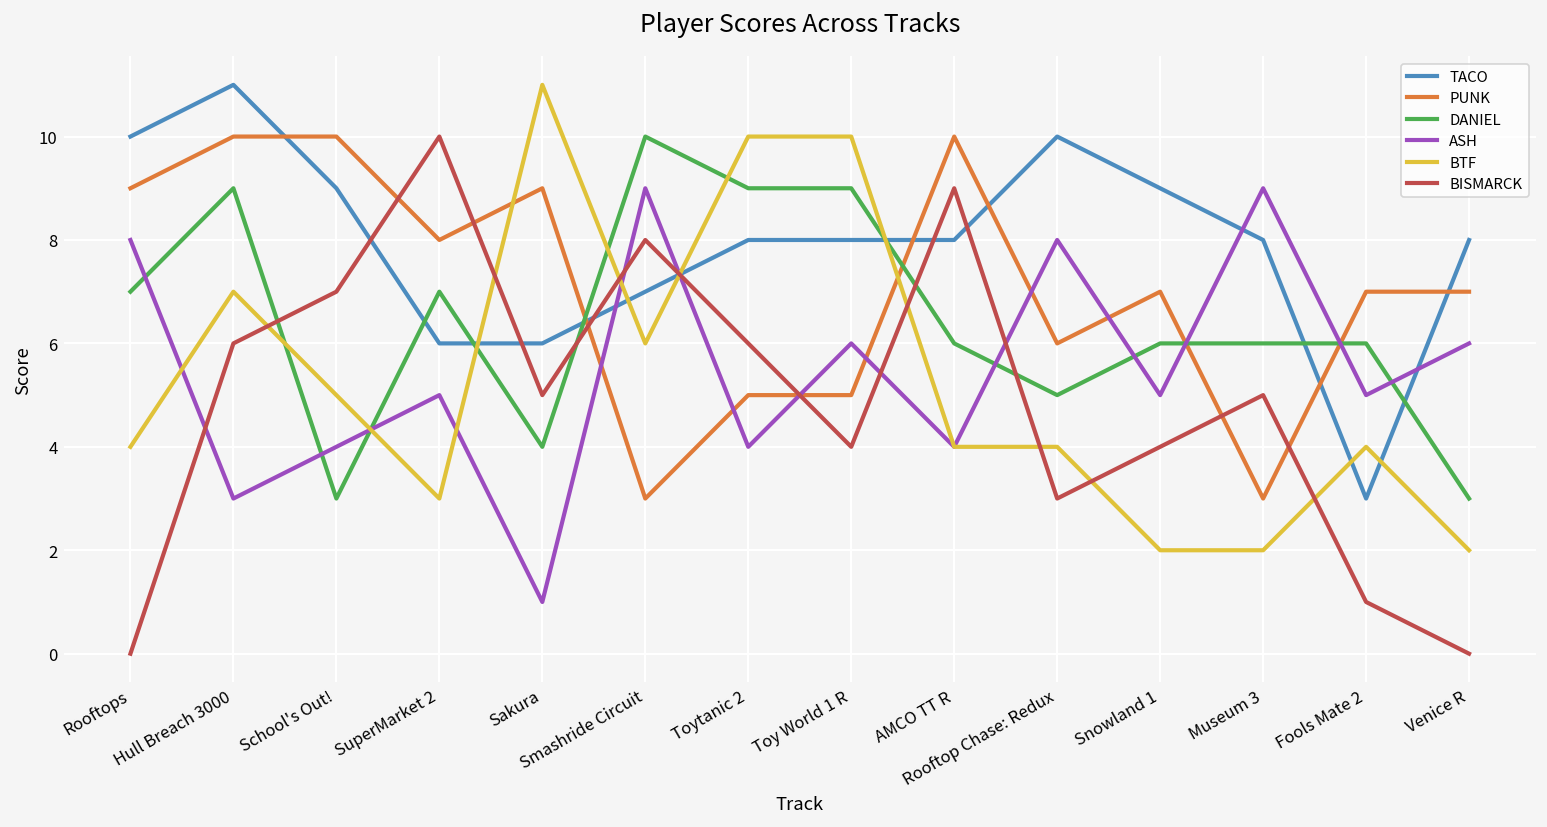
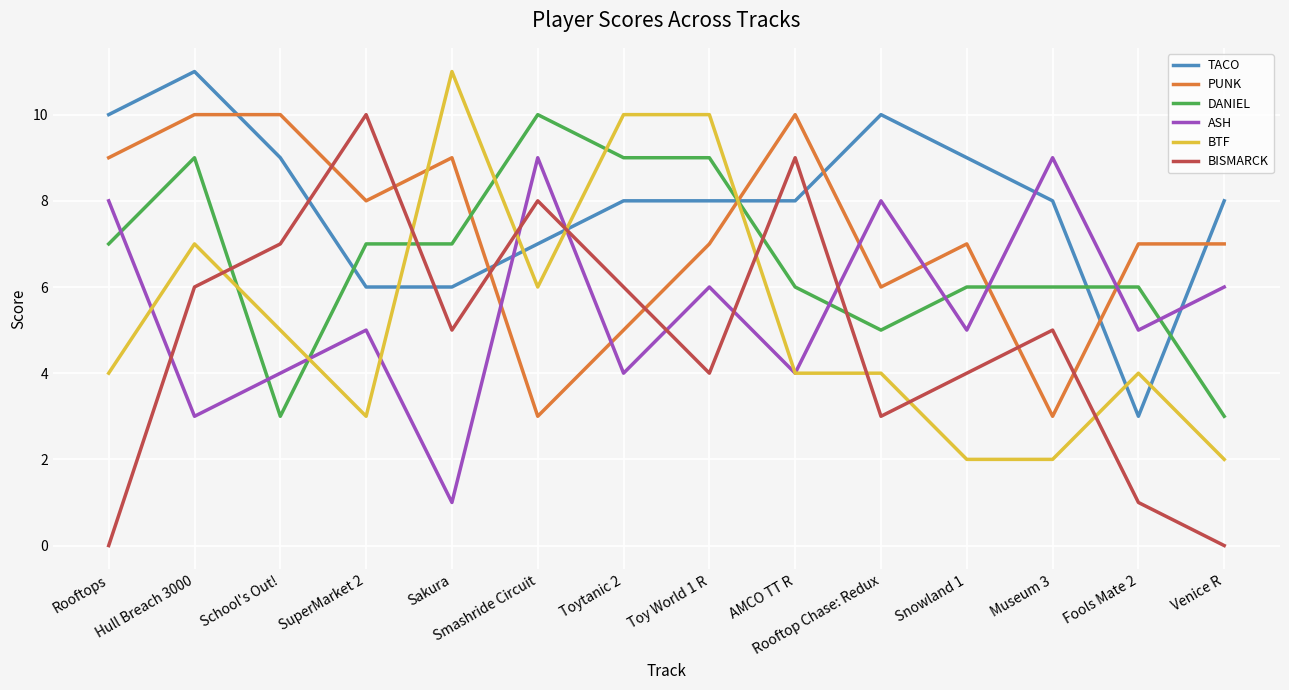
  {
    "TACO": {
      "Rooftops": 10,
      "Hull Breach 3000": 11,
      "School's Out!": 9,
      "SuperMarket 2": 6,
      "Sakura": 6,
      "Smashride Circuit": 7,
      "Toytanic 2": 8,
      "Toy World 1 R": 8,
      "AMCO TT R": 8,
      "Rooftop Chase: Redux": 10,
      "Snowland 1": 9,
      "Museum 3": 8,
      "Fools Mate 2": 3,
      "Venice R": 8
    },
    "PUNK": {
      "Rooftops": 9,
      "Hull Breach 3000": 10,
      "School's Out!": 10,
      "SuperMarket 2": 8,
      "Sakura": 9,
      "Smashride Circuit": 3,
      "Toytanic 2": 5,
-     "Toy World 1 R": 5,
+     "Toy World 1 R": 7,
      "AMCO TT R": 10,
      "Rooftop Chase: Redux": 6,
      "Snowland 1": 7,
      "Museum 3": 3,
      "Fools Mate 2": 7,
      "Venice R": 7
    },
    "DANIEL": {
      "Rooftops": 7,
      "Hull Breach 3000": 9,
      "School's Out!": 3,
      "SuperMarket 2": 7,
-     "Sakura": 4,
+     "Sakura": 7,
      "Smashride Circuit": 10,
      "Toytanic 2": 9,
      "Toy World 1 R": 9,
      "AMCO TT R": 6,
      "Rooftop Chase: Redux": 5,
      "Snowland 1": 6,
      "Museum 3": 6,
      "Fools Mate 2": 6,
      "Venice R": 3
    },
    "ASH": {
      "Rooftops": 8,
      "Hull Breach 3000": 3,
      "School's Out!": 4,
      "SuperMarket 2": 5,
      "Sakura": 1,
      "Smashride Circuit": 9,
      "Toytanic 2": 4,
      "Toy World 1 R": 6,
      "Rooftop Chase: Redux": 8,
      "Snowland 1": 5,
      "Museum 3": 9,
      "Fools Mate 2": 5,
      "Venice R": 6
    },
    "BTF": {
      "Rooftops": 4,
      "Hull Breach 3000": 7,
      "School's Out!": 5,
      "SuperMarket 2": 3,
      "Sakura": 11,
      "Smashride Circuit": 6,
      "Toytanic 2": 10,
      "Toy World 1 R": 10,
      "Rooftop Chase: Redux": 4,
      "Snowland 1": 2,
      "Museum 3": 2,
      "Fools Mate 2": 4,
      "Venice R": 2
    },
    "BISMARCK": {
      "Rooftops": 0,
      "Hull Breach 3000": 6,
      "School's Out!": 7,
      "SuperMarket 2": 10,
      "Sakura": 5,
      "Smashride Circuit": 8,
      "Toytanic 2": 6,
      "Toy World 1 R": 4,
      "AMCO TT R": 9,
      "Rooftop Chase: Redux": 3,
      "Snowland 1": 4,
      "Museum 3": 5,
      "Fools Mate 2": 1,
      "Venice R": 0
    }
  }
